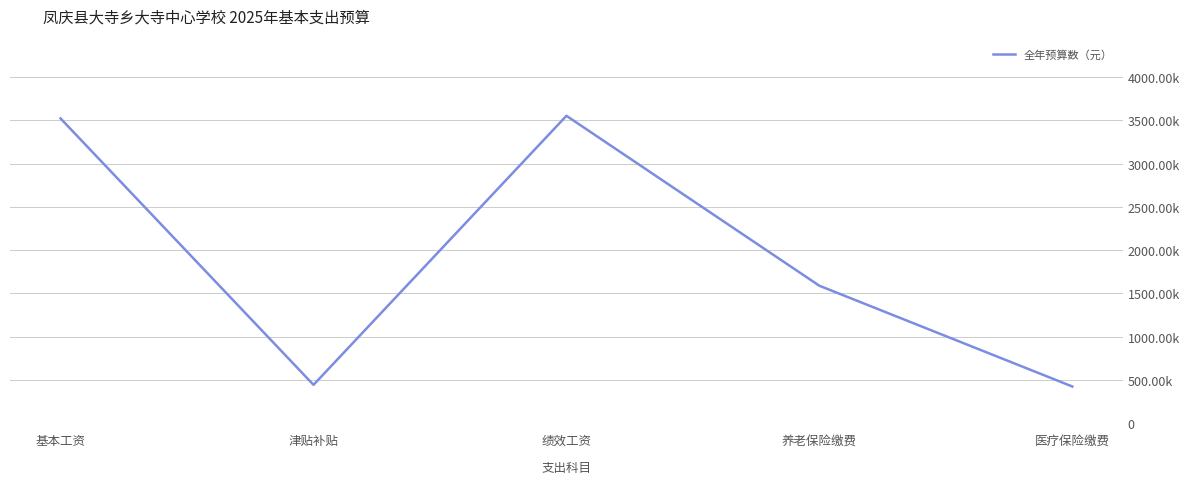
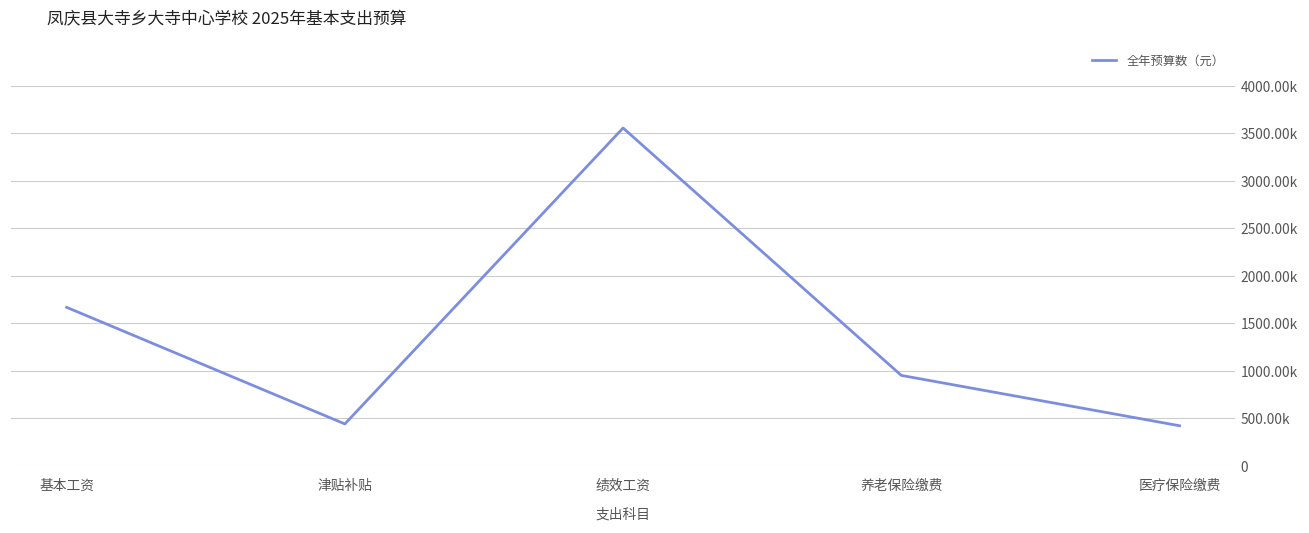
  {
-   "基本工资": 3500000,
+   "基本工资": 1700000,
    "津贴补贴": 400000,
    "绩效工资": 3600000,
-   "养老保险缴费": 1600000,
+   "养老保险缴费": 1000000,
    "医疗保险缴费": 400000
  }
